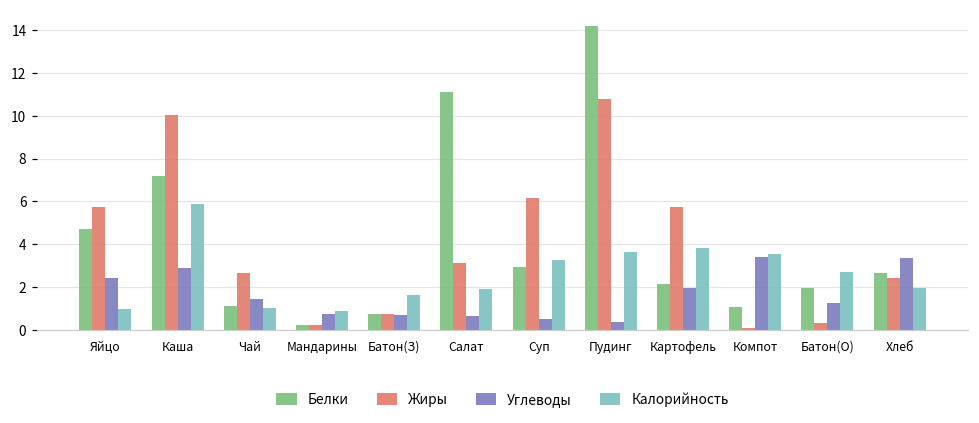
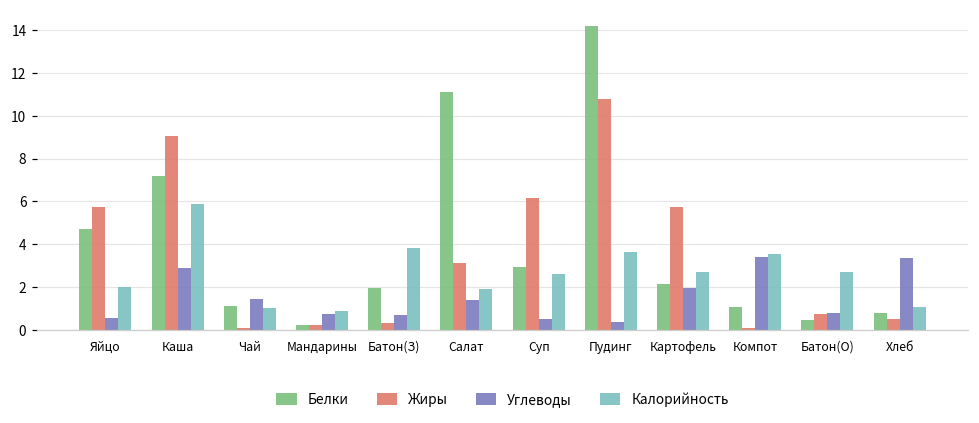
  {
    "Белки": {
      "Яйцо": 4.7,
      "Каша": 7.2,
      "Чай": 1.1,
      "Мандарины": 0.2,
-     "Батон(З)": 0.7,
+     "Батон(З)": 1.9,
      "Салат": 11.1,
      "Суп": 2.9,
      "Пудинг": 14.2,
      "Картофель": 2.1,
      "Компот": 1.0,
-     "Батон(О)": 1.9,
-     "Хлеб": 2.6
+     "Батон(О)": 0.4,
+     "Хлеб": 0.8
    },
    "Жиры": {
      "Яйцо": 5.8,
-     "Каша": 10.1,
-     "Чай": 2.6,
+     "Каша": 9.1,
+     "Чай": 0.1,
      "Мандарины": 0.2,
-     "Батон(З)": 0.8,
+     "Батон(З)": 0.3,
      "Салат": 3.1,
      "Суп": 6.1,
      "Пудинг": 10.8,
      "Картофель": 5.7,
-     "Батон(О)": 0.3,
-     "Хлеб": 2.4
+     "Батон(О)": 0.8,
+     "Хлеб": 0.5
    },
    "Углеводы": {
-     "Яйцо": 2.4,
+     "Яйцо": 0.5,
      "Каша": 2.9,
      "Чай": 1.4,
      "Мандарины": 0.8,
      "Батон(З)": 0.7,
-     "Салат": 0.7,
+     "Салат": 1.4,
      "Суп": 0.5,
      "Пудинг": 0.3,
      "Картофель": 1.9,
      "Компот": 3.4,
-     "Батон(О)": 1.3,
+     "Батон(О)": 0.8,
      "Хлеб": 3.3
    },
    "Калорийность": {
-     "Яйцо": 1.0,
+     "Яйцо": 2.0,
      "Каша": 5.9,
      "Чай": 1.0,
      "Мандарины": 0.9,
-     "Батон(З)": 1.6,
+     "Батон(З)": 3.8,
      "Салат": 1.9,
-     "Суп": 3.3,
+     "Суп": 2.6,
      "Пудинг": 3.7,
-     "Картофель": 3.8,
+     "Картофель": 2.7,
      "Компот": 3.6,
      "Батон(О)": 2.7,
-     "Хлеб": 2.0
+     "Хлеб": 1.1
    }
  }
